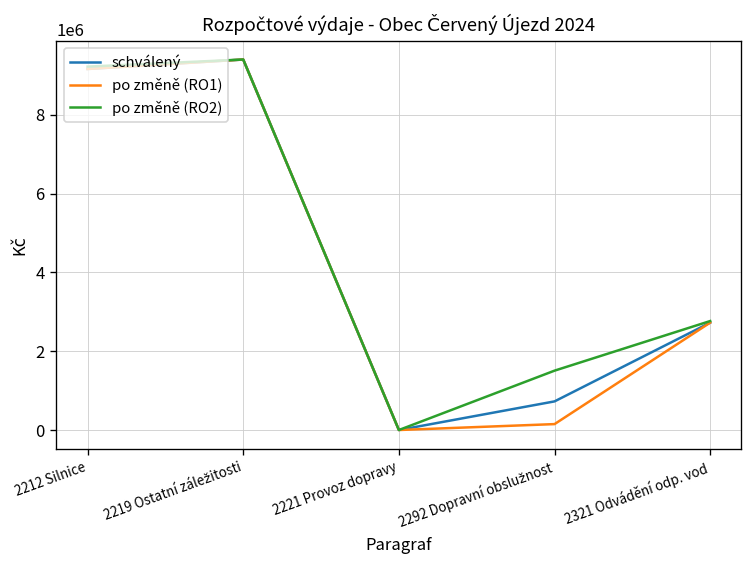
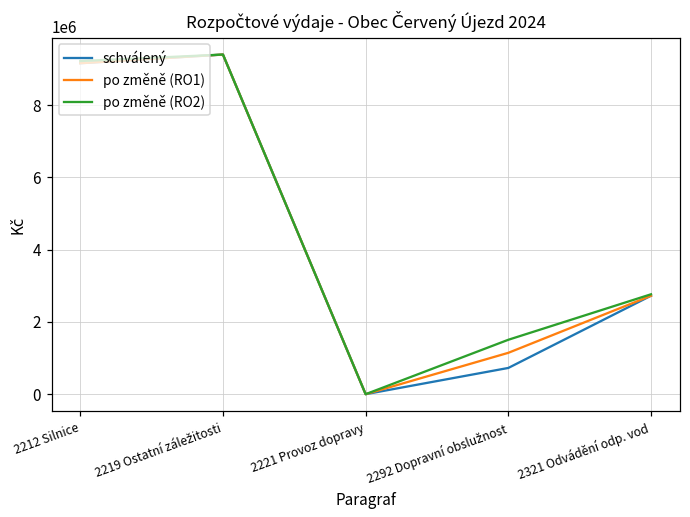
  {
    "schválený": {
      "2292 Dopravní obslužnost": 700000
    },
    "po změně (RO1)": {
-     "2292 Dopravní obslužnost": 200000
+     "2292 Dopravní obslužnost": 1100000
    },
    "po změně (RO2)": {
      "2292 Dopravní obslužnost": 1500000
    }
  }
